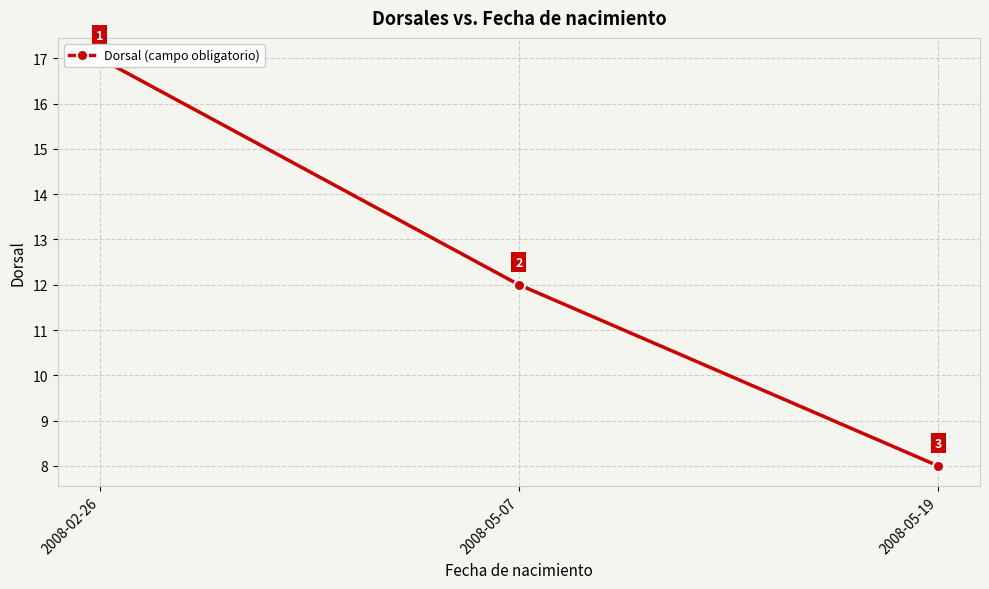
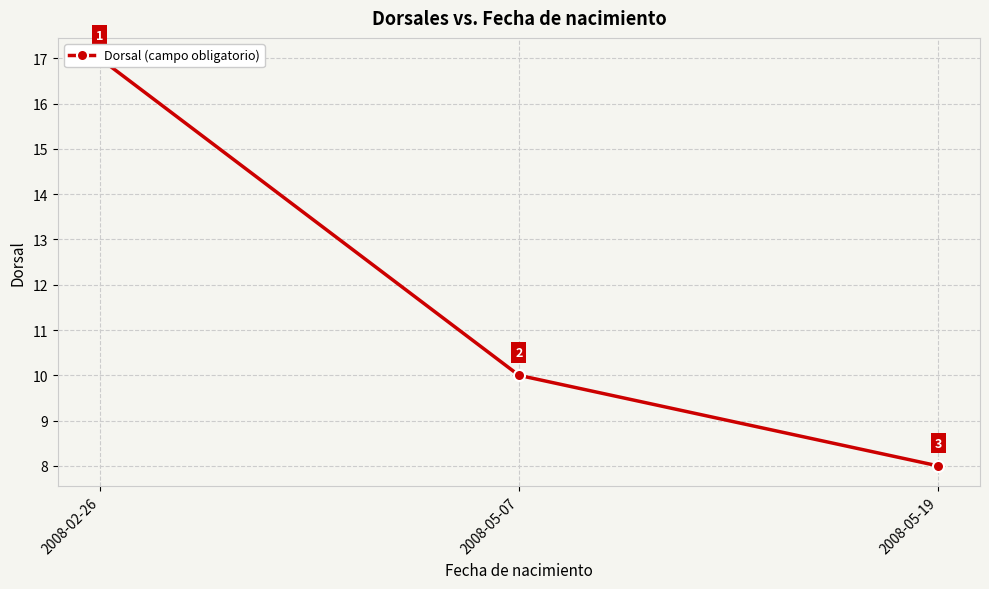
  {
-   "2008-05-07": 12
+   "2008-05-07": 10
  }
